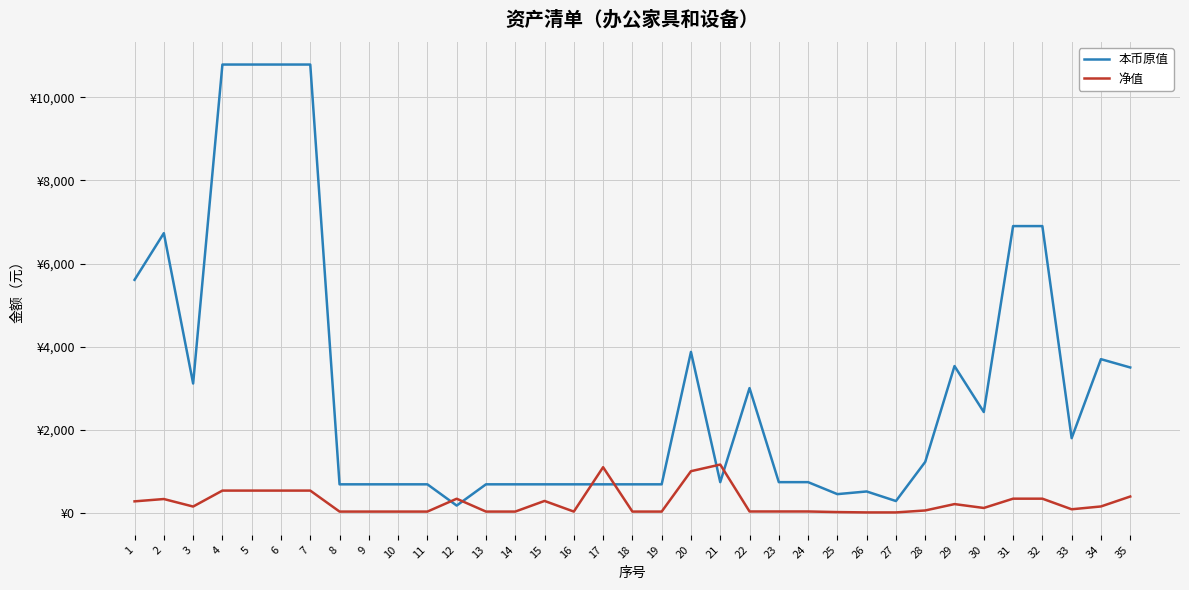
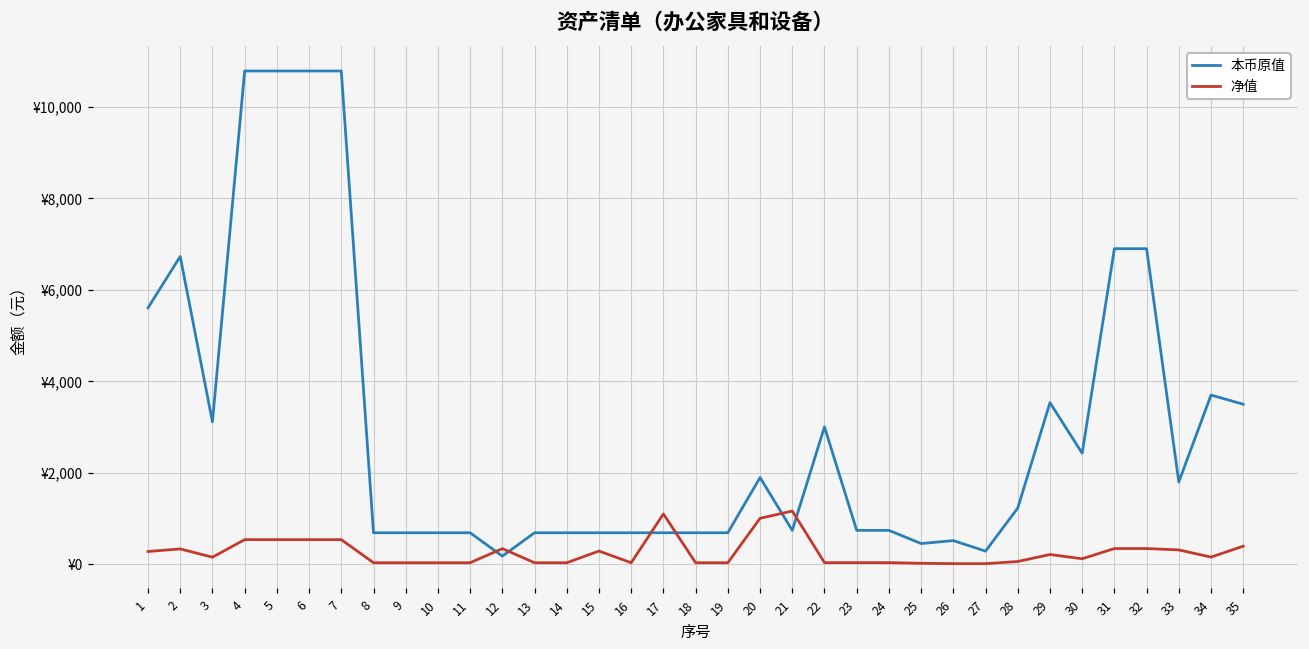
  {
    "本币原值": {
      "1": "¥5,600",
      "2": "¥6,700",
      "3": "¥3,100",
      "4": "¥10,800",
      "5": "¥10,800",
      "6": "¥10,800",
      "7": "¥10,800",
      "8": "¥700",
      "9": "¥700",
      "10": "¥700",
      "11": "¥700",
      "12": "¥200",
      "13": "¥700",
      "14": "¥700",
      "15": "¥700",
      "16": "¥700",
      "17": "¥700",
      "18": "¥700",
      "19": "¥700",
-     "20": "¥3,900",
+     "20": "¥1,900",
      "21": "¥700",
      "22": "¥3,000",
      "23": "¥700",
      "24": "¥700",
      "25": "¥500",
      "26": "¥500",
      "27": "¥300",
      "28": "¥1,200",
      "29": "¥3,500",
      "30": "¥2,400",
      "31": "¥6,900",
      "32": "¥6,900",
      "33": "¥1,800",
      "34": "¥3,700",
      "35": "¥3,500"
    },
    "净值": {
      "1": "¥300",
      "2": "¥300",
      "3": "¥200",
      "4": "¥500",
      "5": "¥500",
      "6": "¥500",
      "7": "¥500",
      "8": "¥0",
      "9": "¥0",
      "10": "¥0",
      "11": "¥0",
      "12": "¥300",
      "13": "¥0",
      "14": "¥0",
      "15": "¥300",
      "16": "¥0",
      "17": "¥1,100",
      "18": "¥0",
      "19": "¥0",
      "20": "¥1,000",
      "21": "¥1,200",
      "22": "¥0",
      "23": "¥0",
      "24": "¥0",
      "25": "¥0",
      "26": "¥0",
      "27": "¥0",
      "28": "¥100",
      "29": "¥200",
      "30": "¥100",
      "31": "¥300",
      "32": "¥300",
-     "33": "¥100",
+     "33": "¥300",
      "34": "¥200",
      "35": "¥400"
    }
  }
